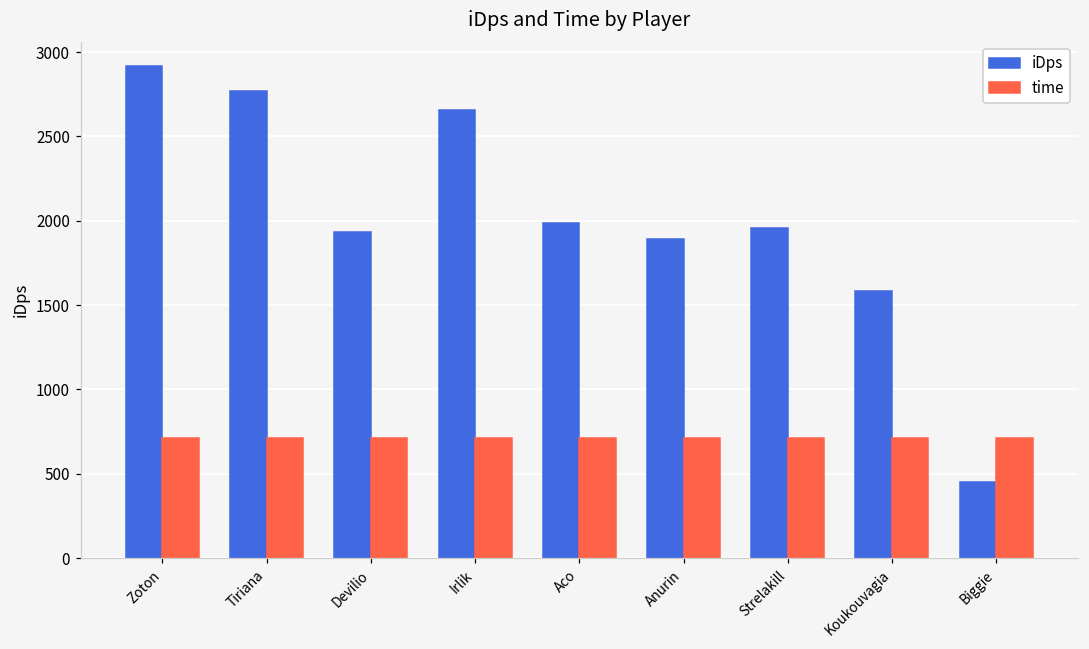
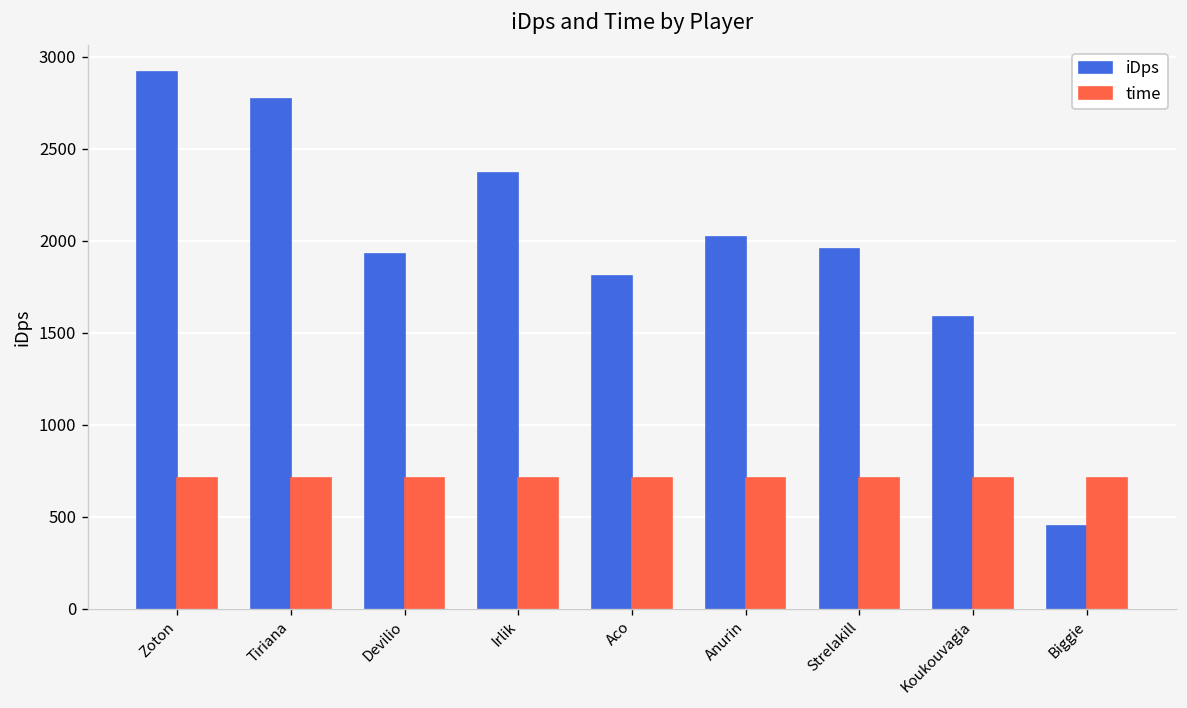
  {
    "iDps": {
      "Zoton": 2920,
      "Tiriana": 2770,
      "Devilio": 1930,
-     "Irlik": 2650,
-     "Aco": 1980,
-     "Anurin": 1890,
+     "Irlik": 2370,
+     "Aco": 1810,
+     "Anurin": 2020,
      "Strelakill": 1960,
      "Koukouvagia": 1580,
      "Biggie": 450
    },
    "time": {
      "Zoton": 710,
      "Tiriana": 710,
      "Devilio": 710,
      "Irlik": 710,
      "Aco": 710,
      "Anurin": 710,
      "Strelakill": 710,
      "Koukouvagia": 710,
      "Biggie": 710
    }
  }
